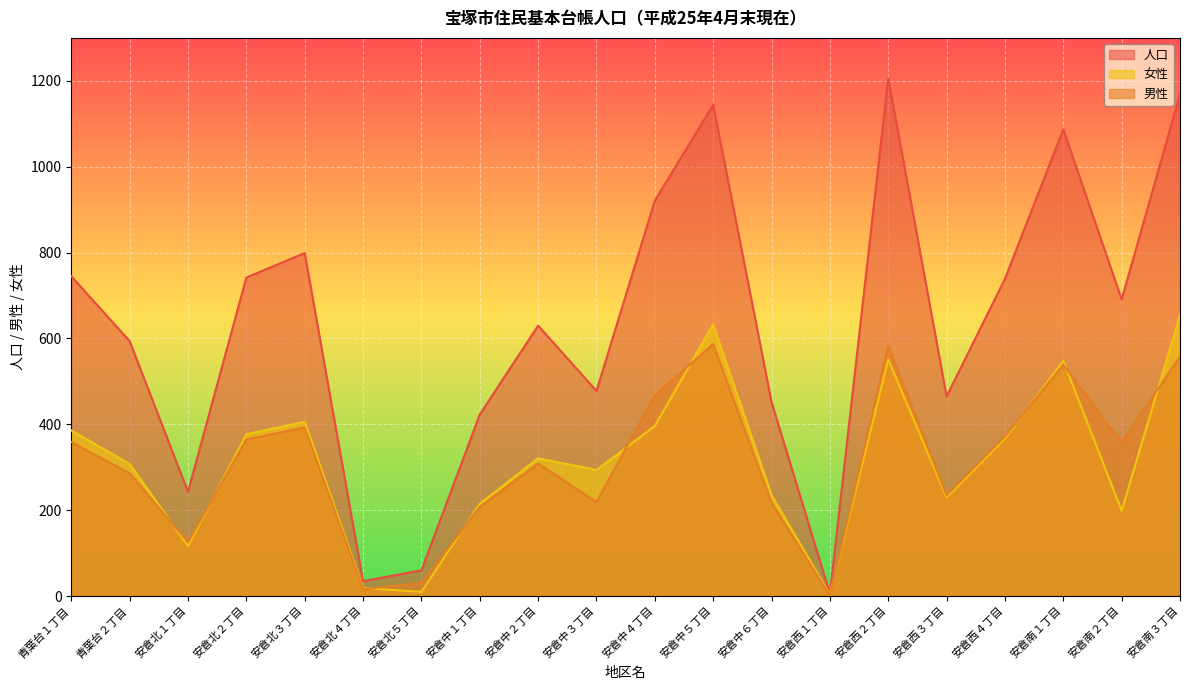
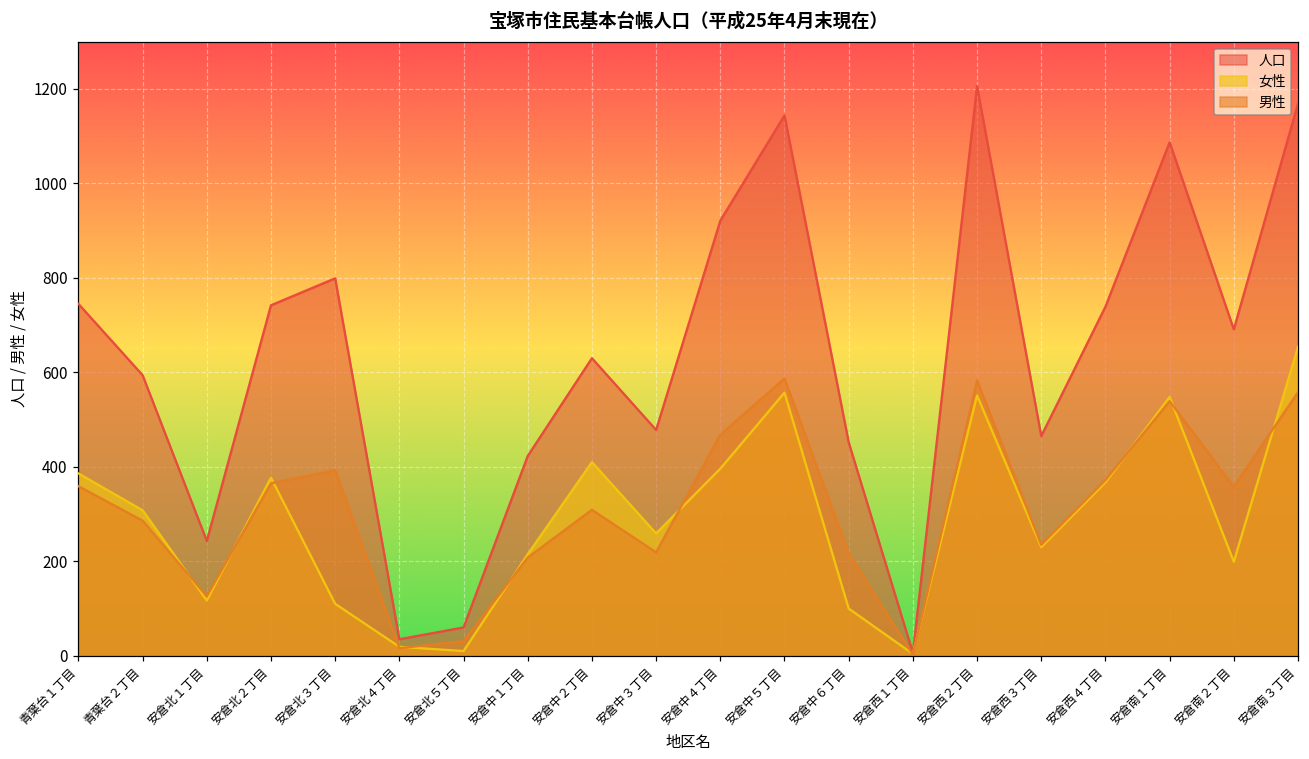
  {
    "女性": {
      "青葉台１丁目": 390,
      "青葉台２丁目": 310,
      "安倉北１丁目": 120,
      "安倉北２丁目": 380,
-     "安倉北３丁目": 410,
+     "安倉北３丁目": 110,
      "安倉北５丁目": 10,
      "安倉中１丁目": 220,
-     "安倉中２丁目": 320,
-     "安倉中３丁目": 290,
+     "安倉中２丁目": 410,
+     "安倉中３丁目": 260,
      "安倉中４丁目": 400,
-     "安倉中５丁目": 630,
-     "安倉中６丁目": 240,
+     "安倉中５丁目": 560,
+     "安倉中６丁目": 100,
      "安倉西２丁目": 550,
      "安倉南１丁目": 550,
      "安倉南２丁目": 200,
      "安倉南３丁目": 650
    }
  }
